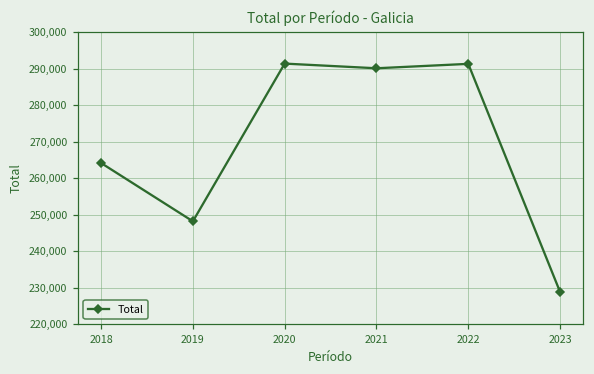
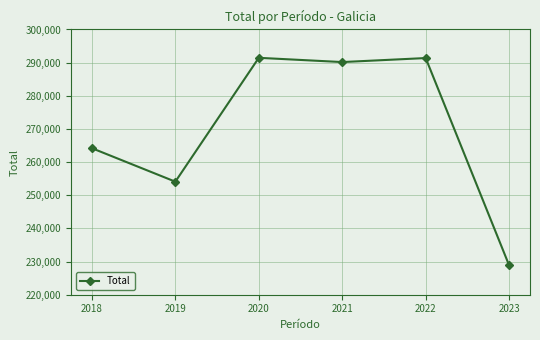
  {
    "2018": "264,000",
-   "2019": "248,000",
+   "2019": "254,000",
    "2020": "291,000",
    "2021": "290,000",
    "2022": "291,000",
    "2023": "229,000"
  }
